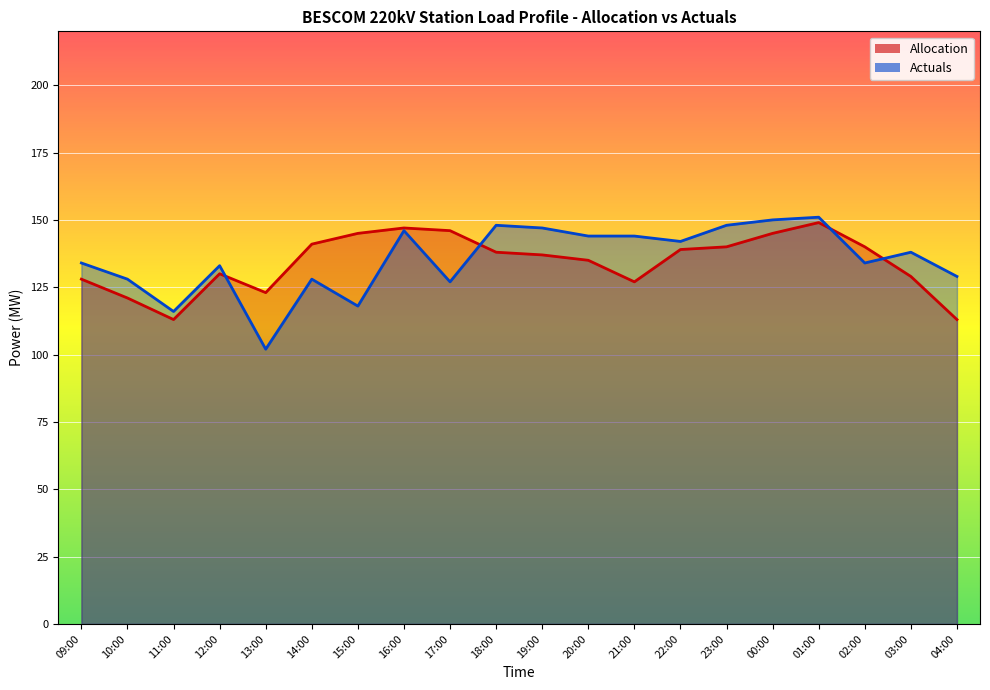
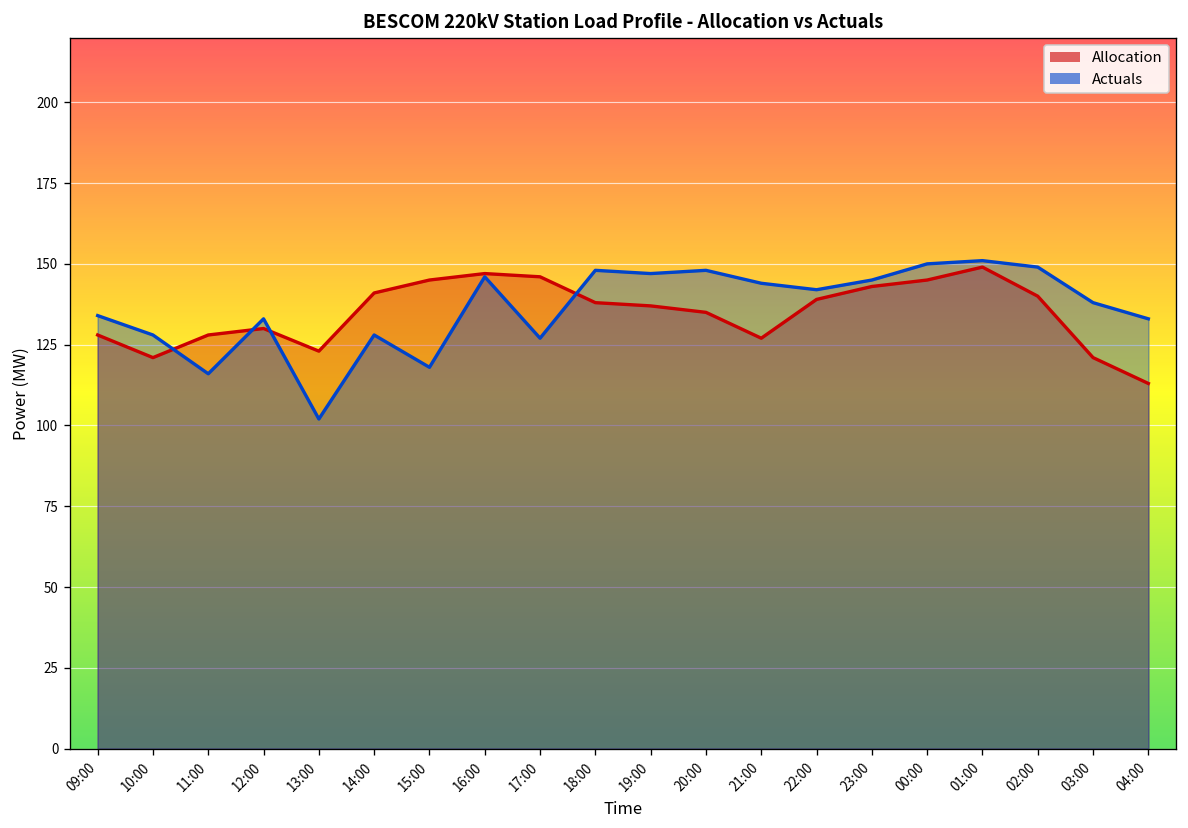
  {
    "Allocation": {
      "09:00": 128,
      "10:00": 121,
-     "11:00": 113,
+     "11:00": 128,
      "12:00": 130,
      "13:00": 123,
      "14:00": 141,
      "15:00": 145,
      "16:00": 147,
      "17:00": 146,
      "18:00": 138,
      "19:00": 137,
      "20:00": 135,
      "21:00": 127,
      "22:00": 139,
-     "23:00": 140,
+     "23:00": 143,
      "00:00": 145,
      "01:00": 149,
      "02:00": 140,
-     "03:00": 129,
+     "03:00": 121,
      "04:00": 113
    },
    "Actuals": {
      "09:00": 134,
      "10:00": 128,
      "11:00": 116,
      "12:00": 133,
      "13:00": 102,
      "14:00": 128,
      "15:00": 118,
      "16:00": 146,
      "17:00": 127,
      "18:00": 148,
      "19:00": 147,
-     "20:00": 144,
+     "20:00": 148,
      "21:00": 144,
      "22:00": 142,
-     "23:00": 148,
+     "23:00": 145,
      "00:00": 150,
      "01:00": 151,
-     "02:00": 134,
+     "02:00": 149,
      "03:00": 138,
-     "04:00": 129
+     "04:00": 133
    }
  }
